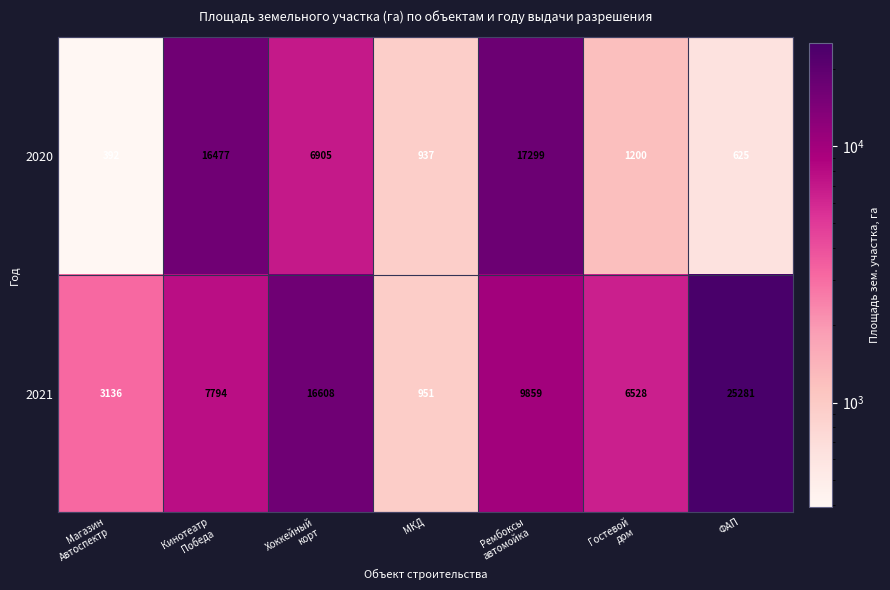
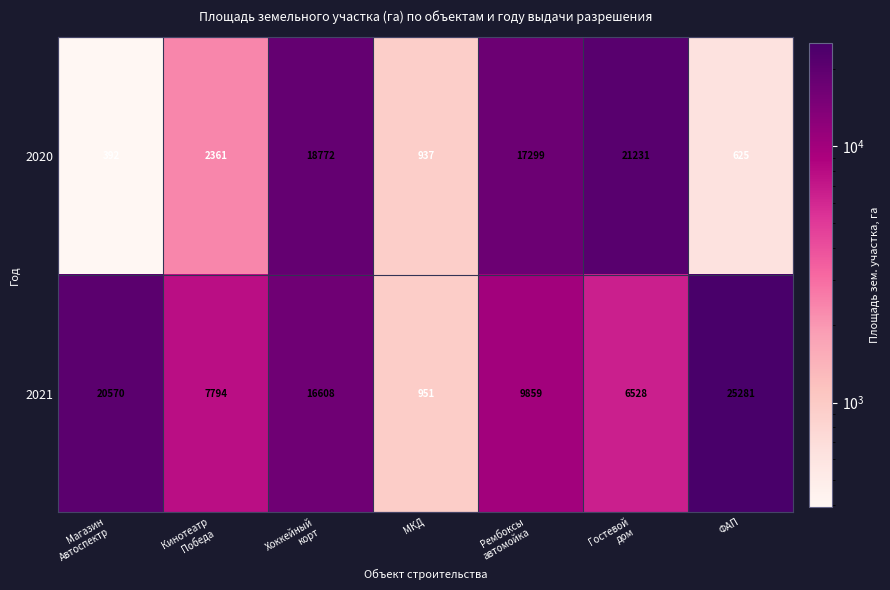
  {
    "2020": {
-     "Кинотеатр Победа": 16477,
-     "Хоккейный корт": 6905,
+     "Кинотеатр Победа": 2361,
+     "Хоккейный корт": 18772,
      "МКД": 937,
      "Рембоксы автомойка": 17299,
-     "Гостевой дом": 1200
+     "Гостевой дом": 21231
    },
    "2021": {
-     "Магазин Автоспектр": 3136,
+     "Магазин Автоспектр": 20570,
      "Кинотеатр Победа": 7794,
      "Хоккейный корт": 16608,
      "МКД": 951,
      "Рембоксы автомойка": 9859,
      "Гостевой дом": 6528,
      "ФАП": 25281
    }
  }
